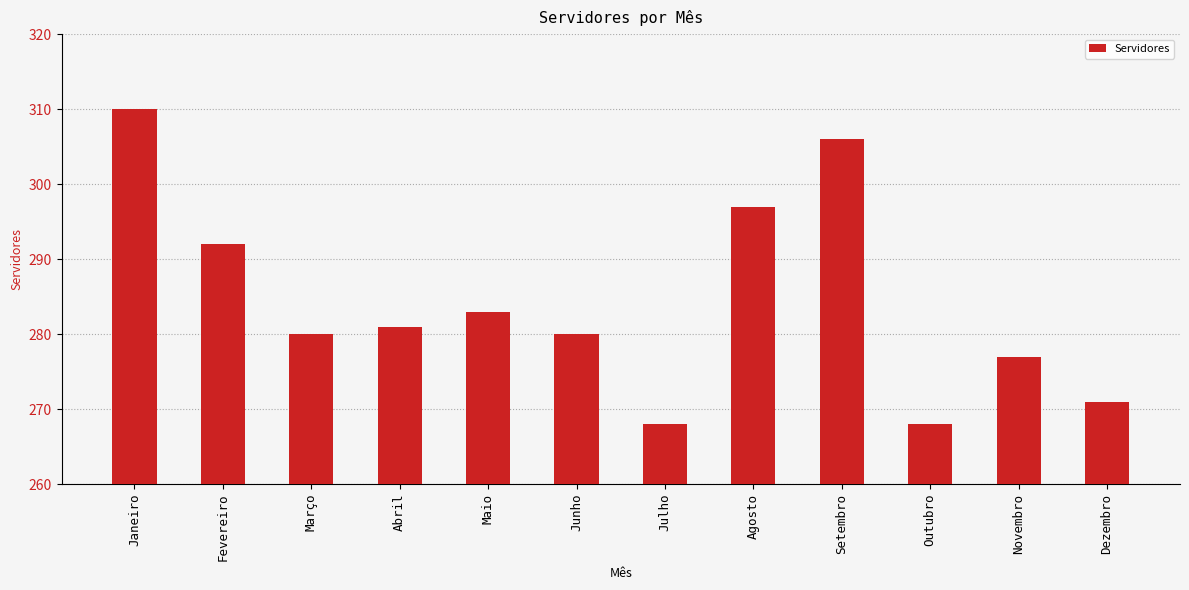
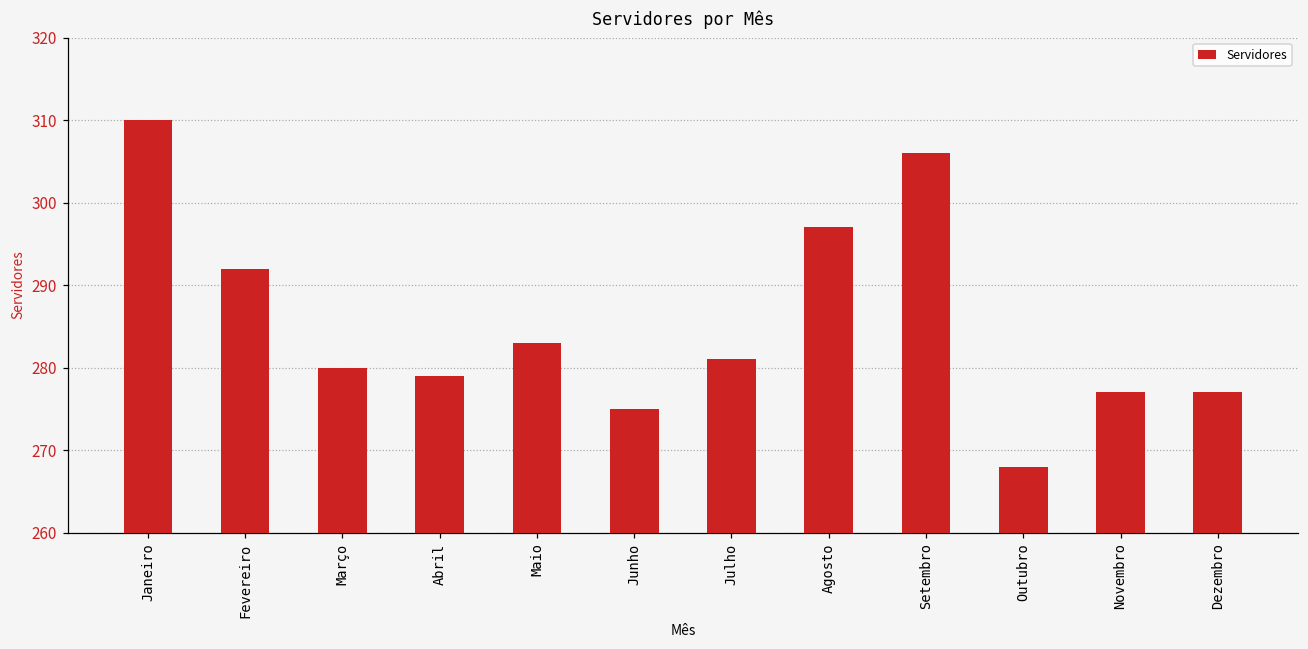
  {
    "Janeiro": 310,
    "Fevereiro": 292,
    "Março": 280,
-   "Abril": 281,
+   "Abril": 279,
    "Maio": 283,
-   "Junho": 280,
-   "Julho": 268,
+   "Junho": 275,
+   "Julho": 281,
    "Agosto": 297,
    "Setembro": 306,
    "Outubro": 268,
    "Novembro": 277,
-   "Dezembro": 271
+   "Dezembro": 277
  }
